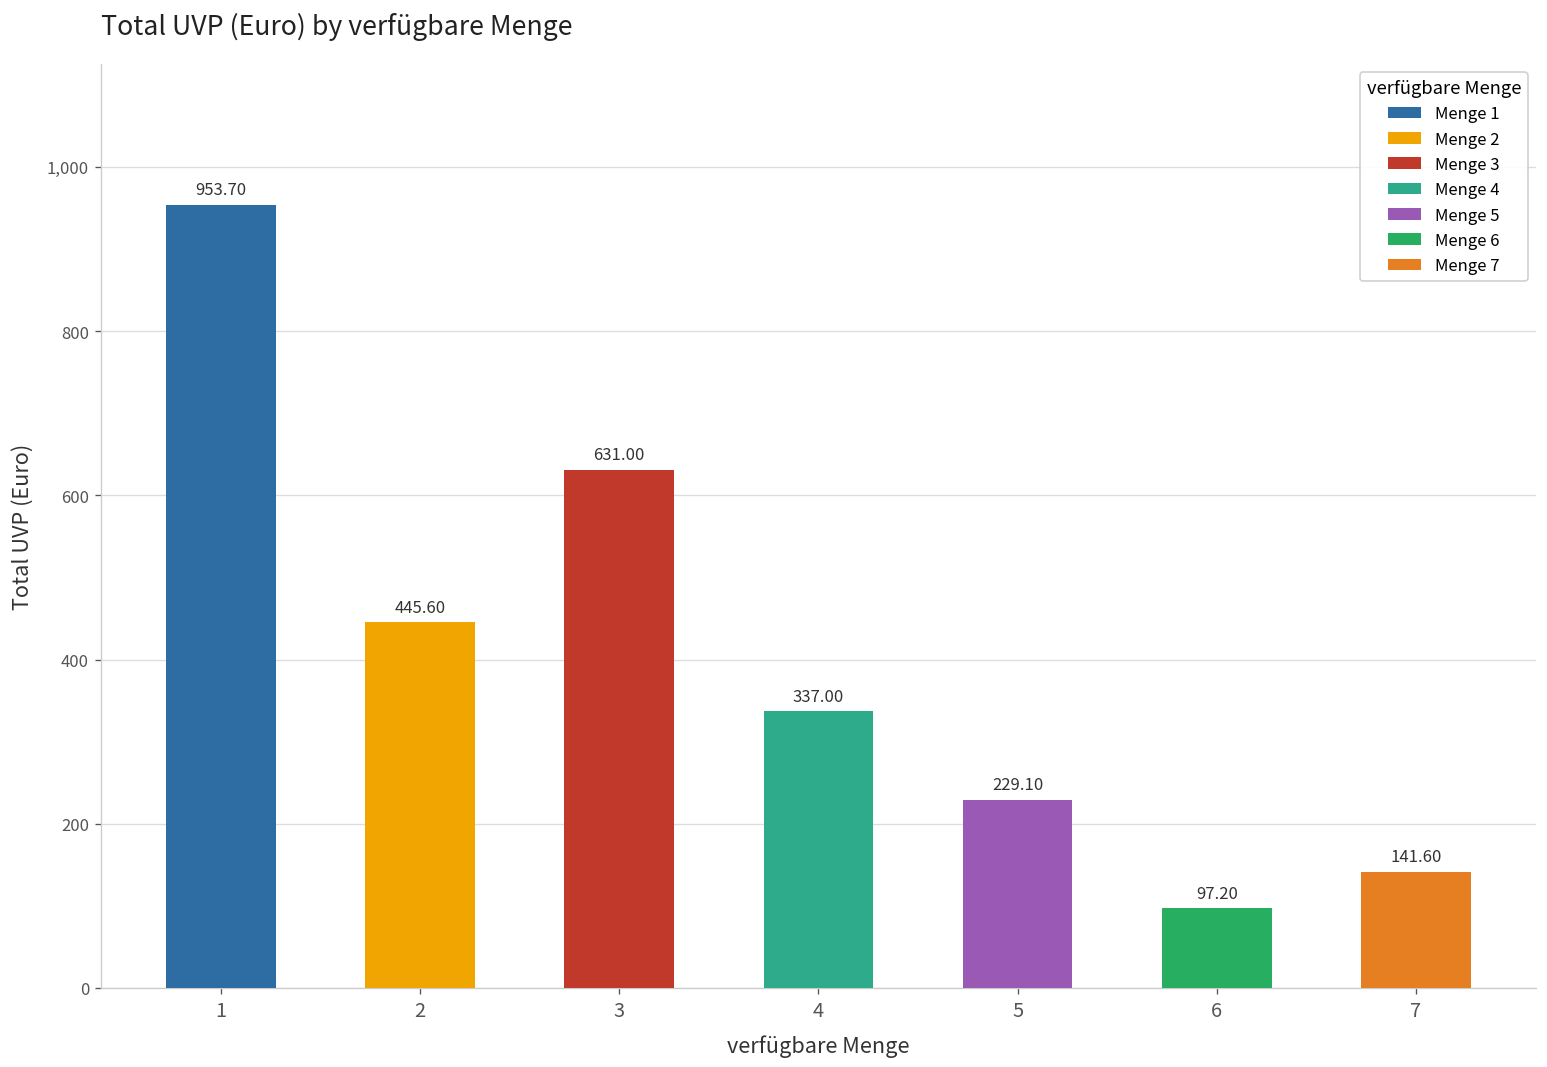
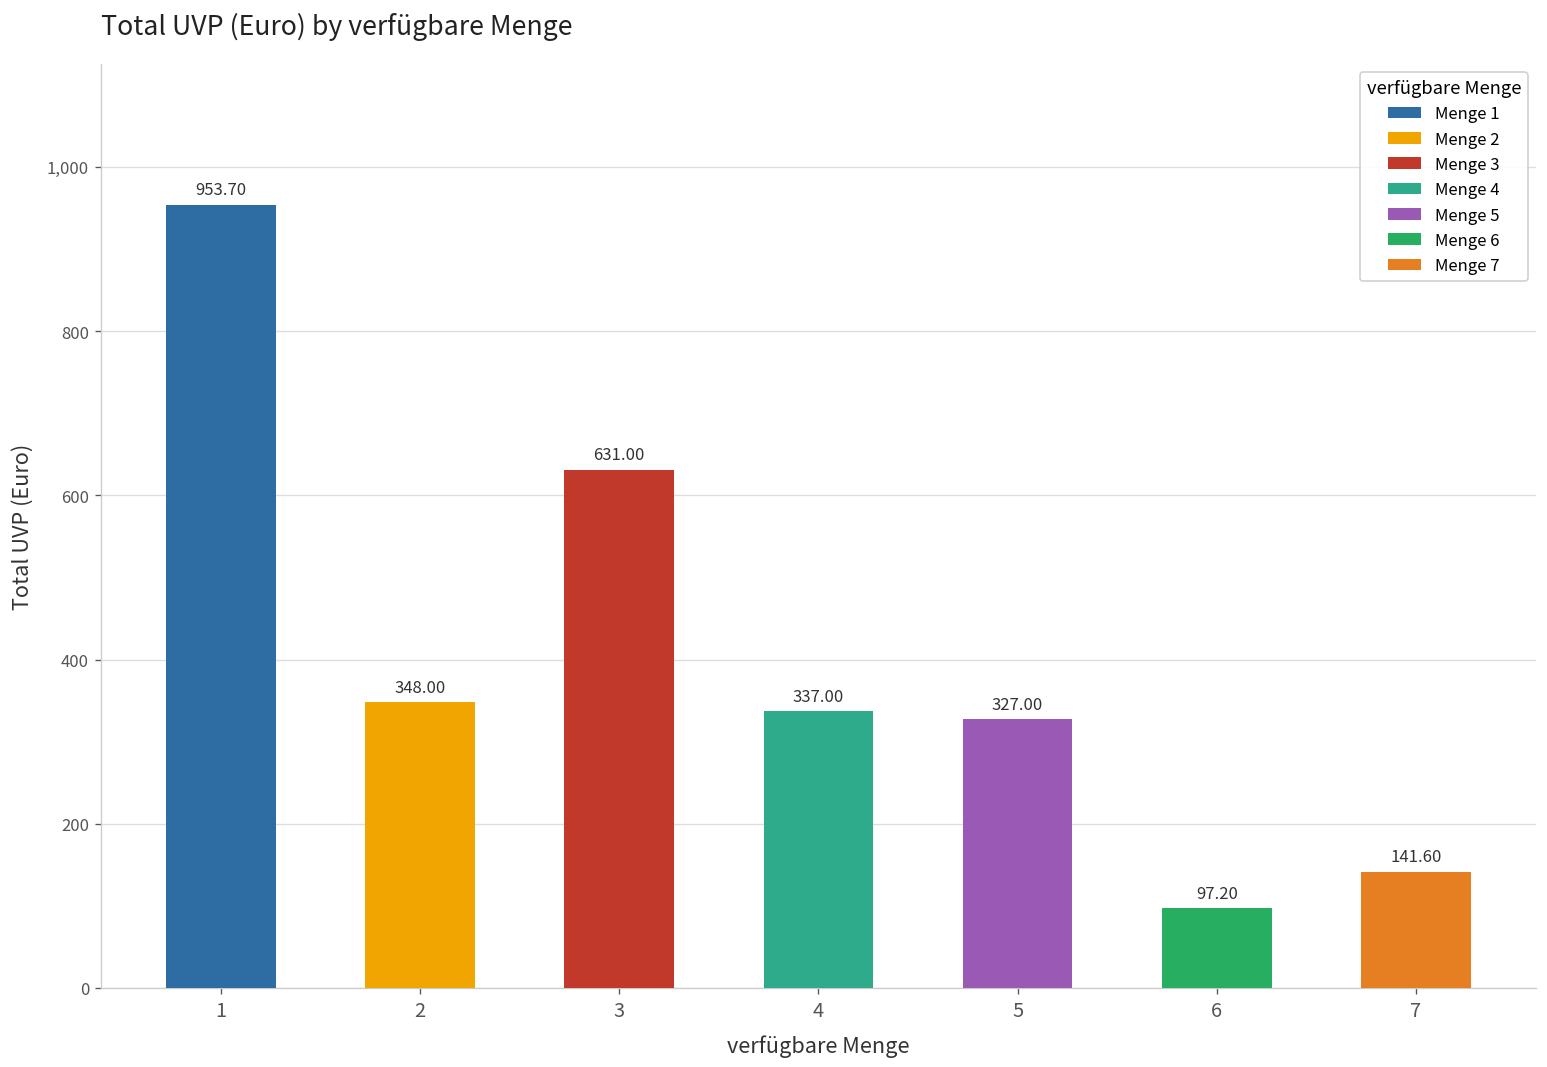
  {
    "1": 953.70,
-   "2": 445.60,
+   "2": 348.00,
    "3": 631.00,
    "4": 337.00,
-   "5": 229.10,
+   "5": 327.00,
    "6": 97.20,
    "7": 141.60
  }
